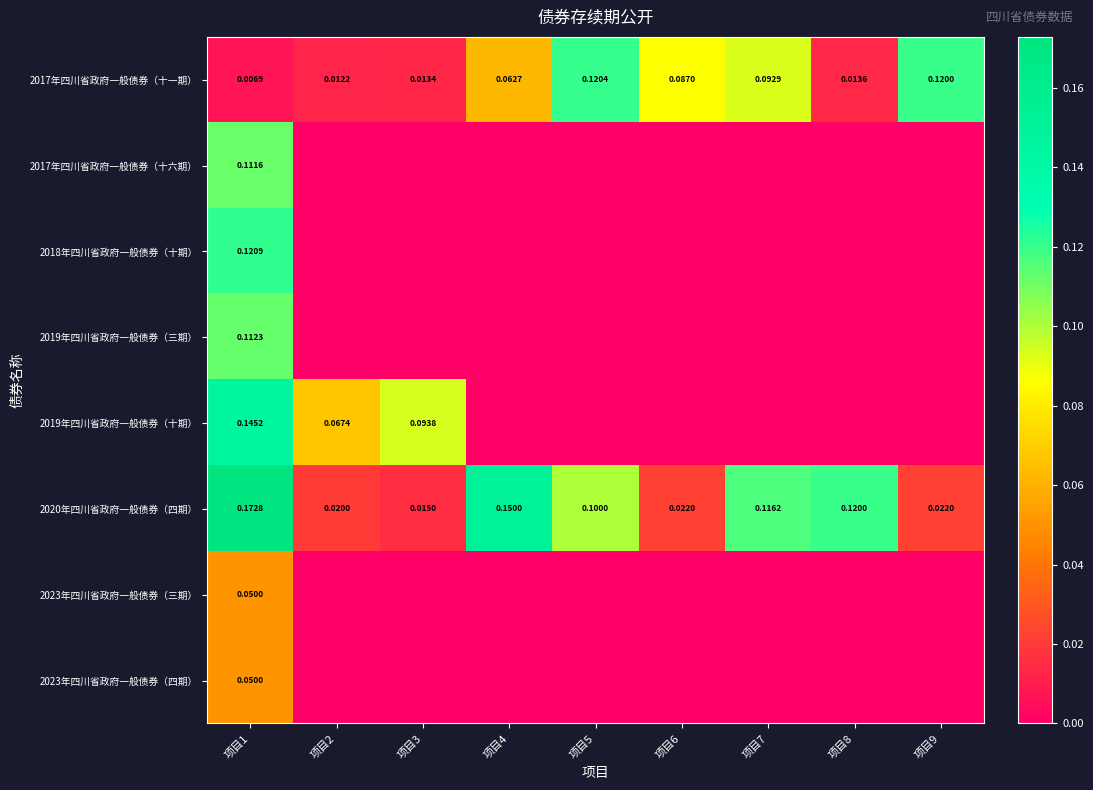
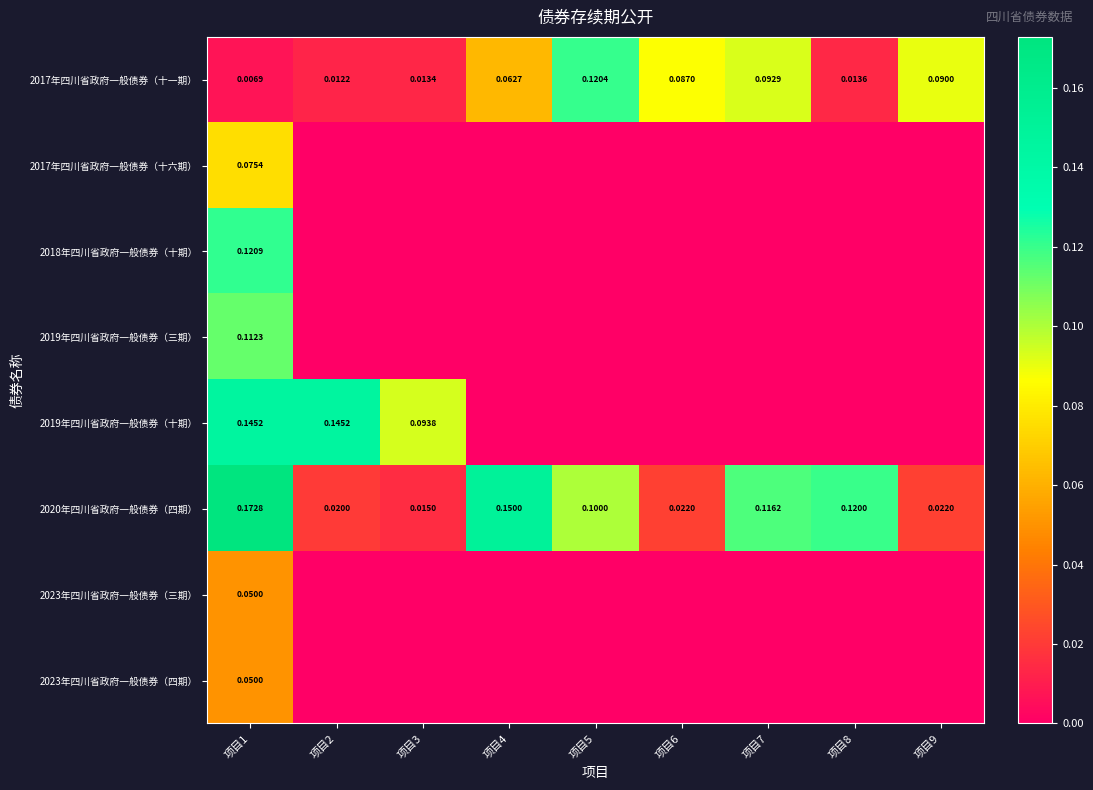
  {
    "2017年四川省政府一般债券（十一期）": {
      "项目1": 0.0069,
      "项目2": 0.0122,
      "项目3": 0.0134,
      "项目4": 0.0627,
      "项目5": 0.1204,
      "项目6": 0.0870,
      "项目7": 0.0929,
      "项目8": 0.0136,
-     "项目9": 0.1200
+     "项目9": 0.0900
    },
    "2017年四川省政府一般债券（十六期）": {
-     "项目1": 0.1116
+     "项目1": 0.0754
    },
    "2018年四川省政府一般债券（十期）": {
      "项目1": 0.1209
    },
    "2019年四川省政府一般债券（三期）": {
      "项目1": 0.1123
    },
    "2019年四川省政府一般债券（十期）": {
      "项目1": 0.1452,
-     "项目2": 0.0674,
+     "项目2": 0.1452,
      "项目3": 0.0938
    },
    "2020年四川省政府一般债券（四期）": {
      "项目1": 0.1728,
      "项目2": 0.0200,
      "项目3": 0.0150,
      "项目4": 0.1500,
      "项目5": 0.1000,
      "项目6": 0.0220,
      "项目7": 0.1162,
      "项目8": 0.1200,
      "项目9": 0.0220
    },
    "2023年四川省政府一般债券（三期）": {
      "项目1": 0.0500
    },
    "2023年四川省政府一般债券（四期）": {
      "项目1": 0.0500
    }
  }
